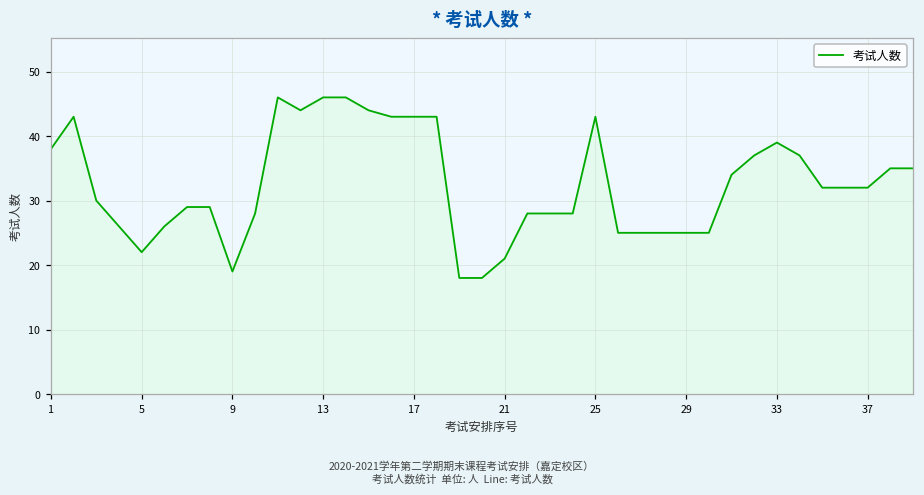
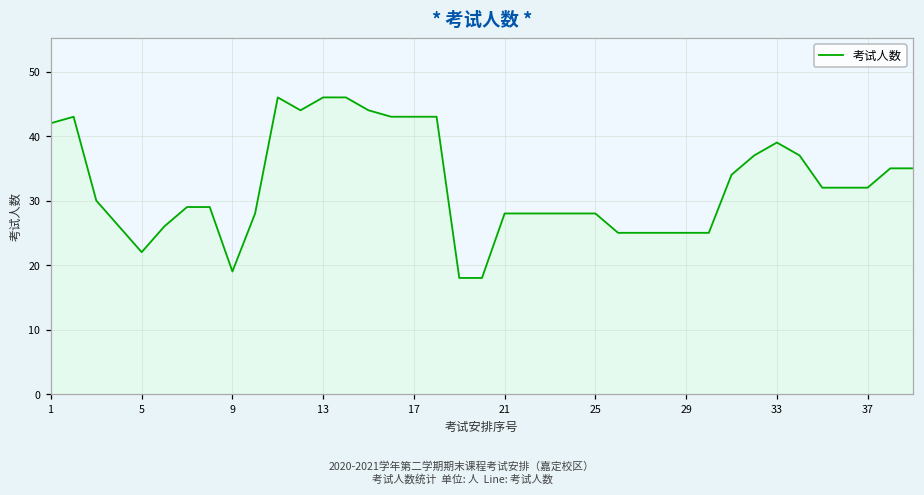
  {
-   "1": 38,
+   "1": 42,
    "5": 22,
    "9": 19,
    "13": 46,
    "17": 43,
-   "21": 21,
-   "25": 43,
+   "21": 28,
+   "25": 28,
    "29": 25,
    "33": 39,
    "37": 32
  }
